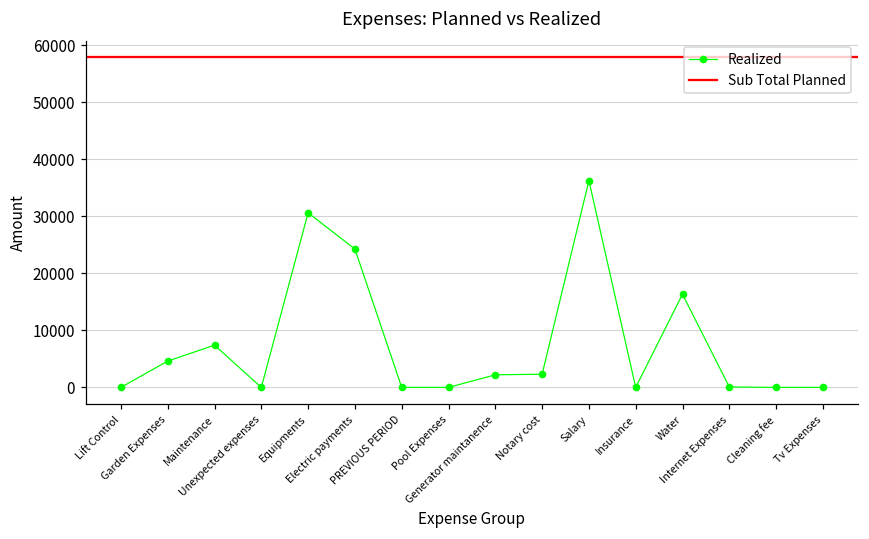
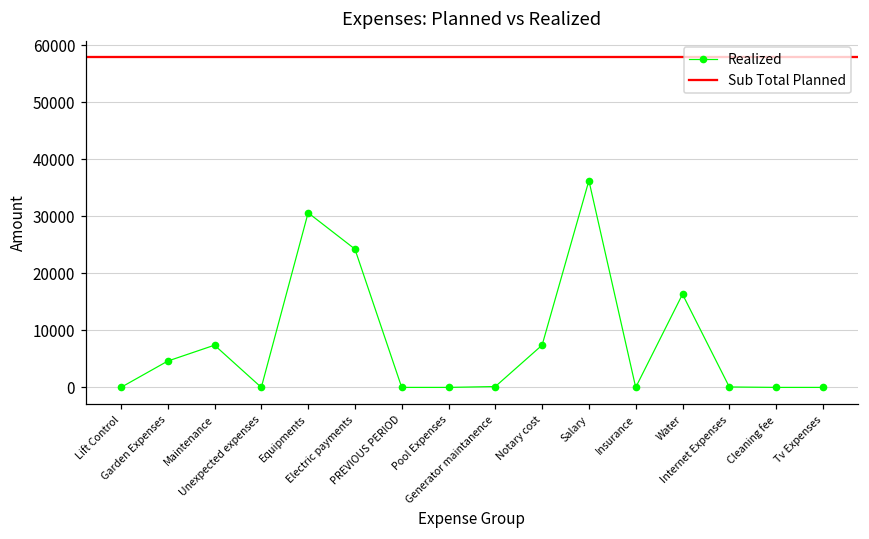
  {
    "Lift Control": 0,
    "Garden Expenses": 5000,
    "Maintenance": 7000,
    "Unexpected expenses": 0,
    "Equipments": 31000,
    "Electric payments": 24000,
    "PREVIOUS PERIOD": 0,
    "Pool Expenses": 0,
-   "Generator maintanence": 2000,
-   "Notary cost": 2000,
+   "Generator maintanence": 0,
+   "Notary cost": 7000,
    "Salary": 36000,
    "Insurance": 0,
    "Water": 16000,
    "Internet Expenses": 0,
    "Cleaning fee": 0,
    "Tv Expenses": 0
  }
